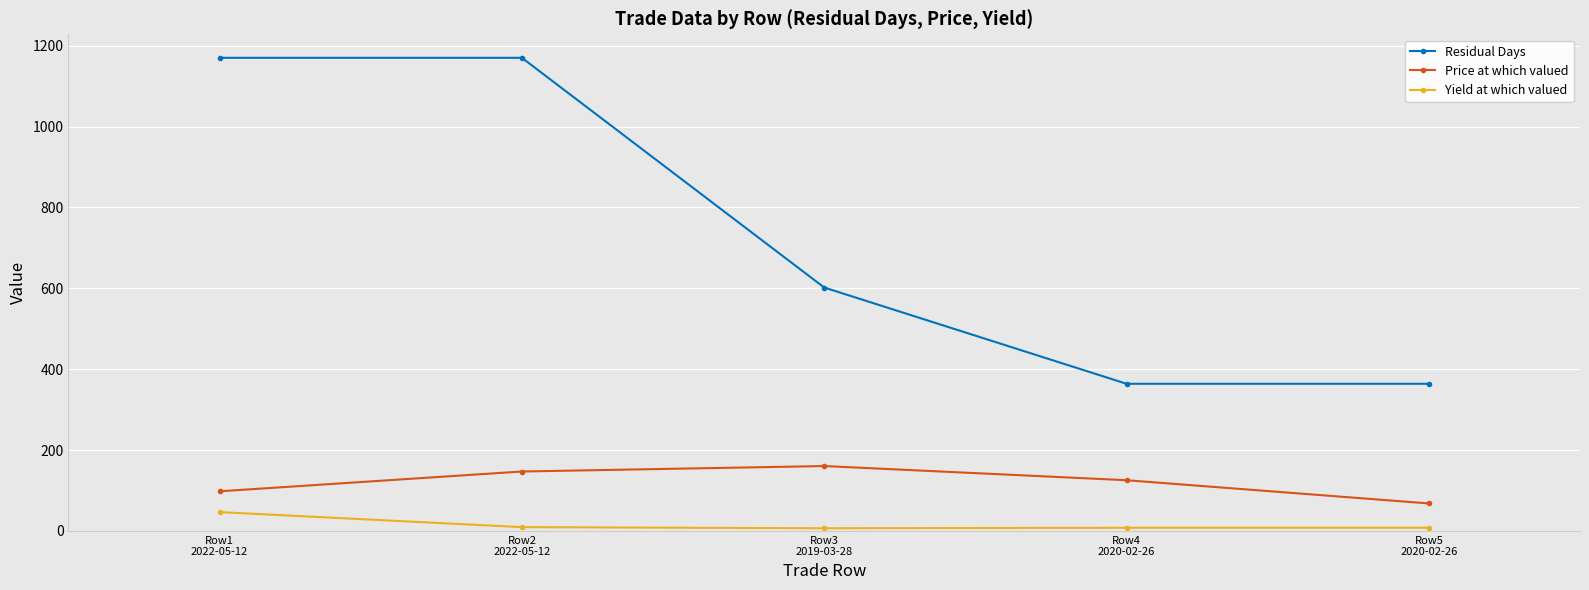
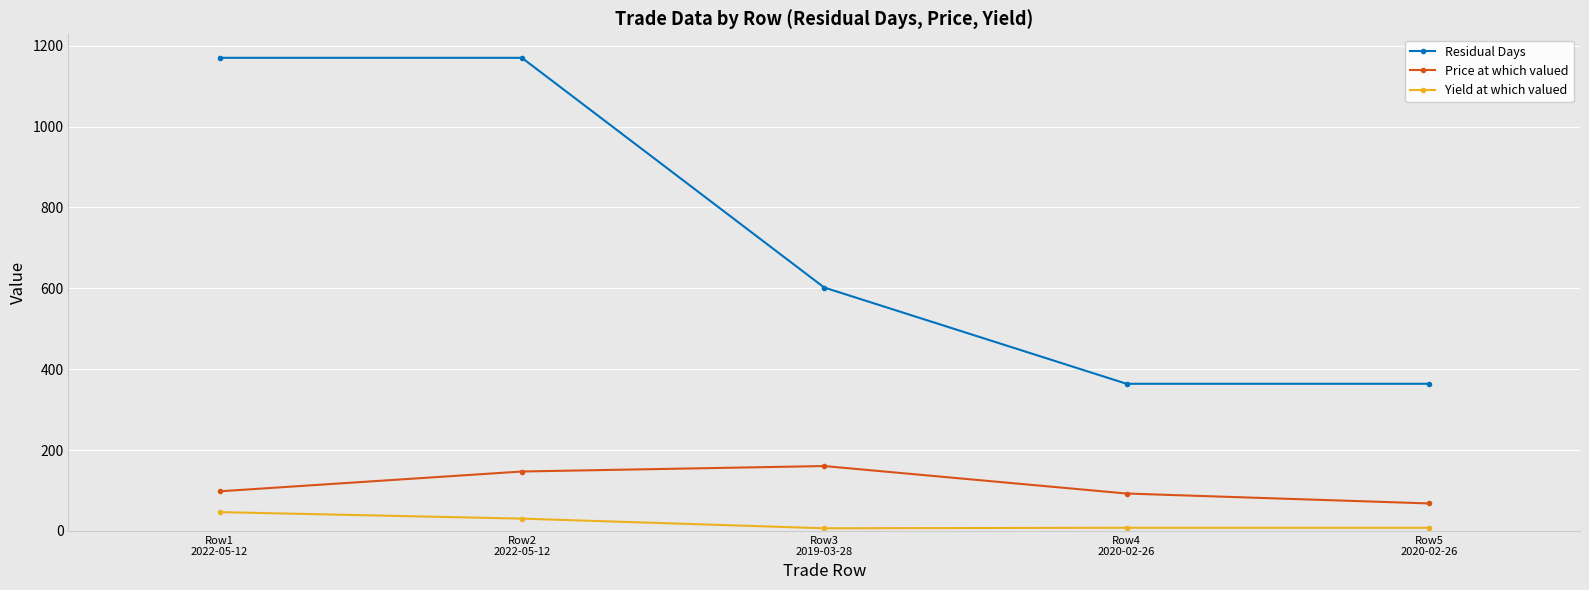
  {
    "Residual Days": {
      "Row1 2022-05-12": 1170,
      "Row2 2022-05-12": 1170,
      "Row3 2019-03-28": 600,
      "Row4 2020-02-26": 360,
      "Row5 2020-02-26": 360
    },
    "Price at which valued": {
      "Row1 2022-05-12": 100,
      "Row2 2022-05-12": 150,
      "Row3 2019-03-28": 160,
-     "Row4 2020-02-26": 130,
+     "Row4 2020-02-26": 90,
      "Row5 2020-02-26": 70
    },
    "Yield at which valued": {
      "Row1 2022-05-12": 50,
-     "Row2 2022-05-12": 10,
+     "Row2 2022-05-12": 30,
      "Row3 2019-03-28": 10,
      "Row4 2020-02-26": 10,
      "Row5 2020-02-26": 10
    }
  }
